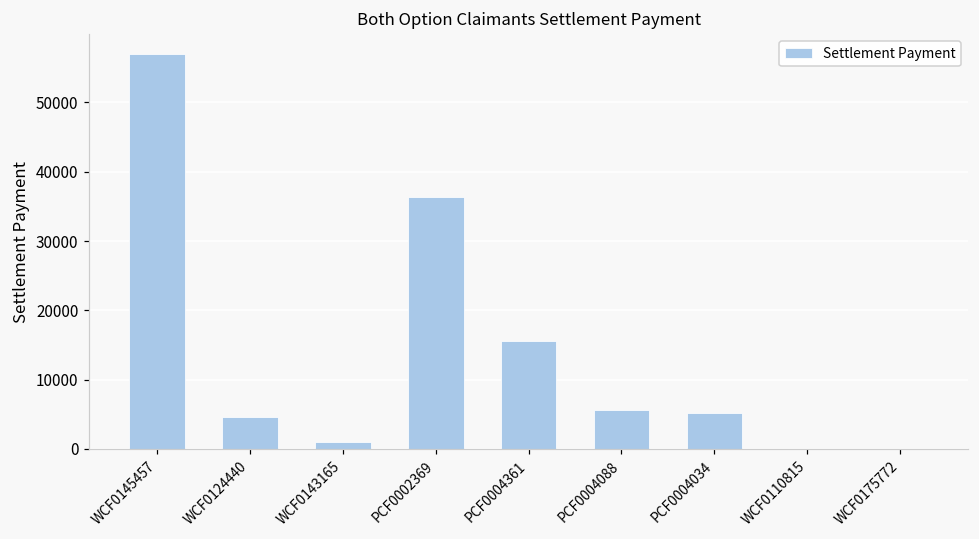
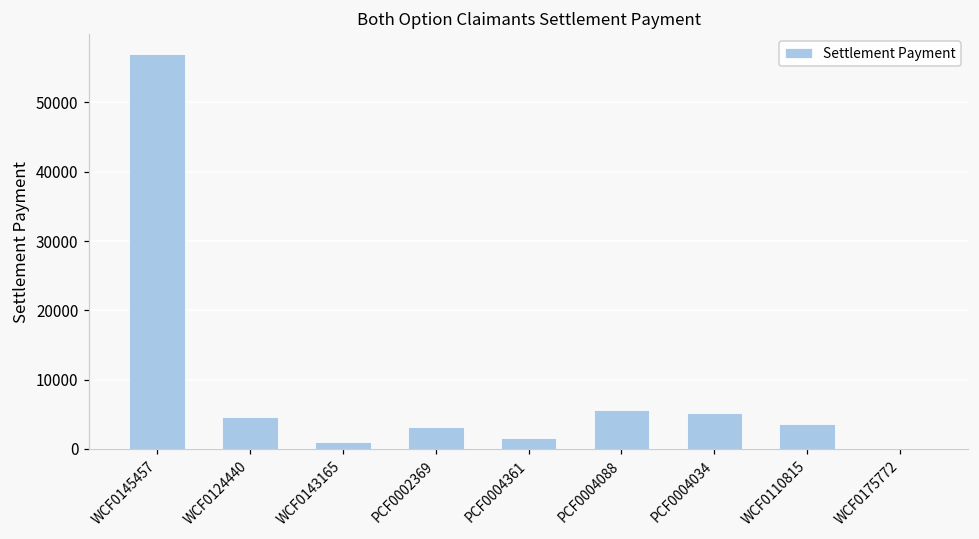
  {
    "WCF0145457": 57000,
    "WCF0124440": 5000,
    "WCF0143165": 1000,
-   "PCF0002369": 36000,
-   "PCF0004361": 16000,
+   "PCF0002369": 3000,
+   "PCF0004361": 2000,
    "PCF0004088": 6000,
    "PCF0004034": 5000,
-   "WCF0110815": 0
+   "WCF0110815": 4000
  }
